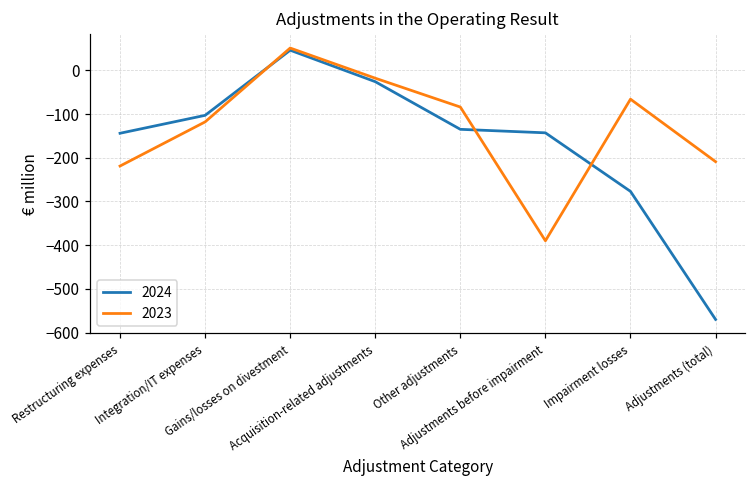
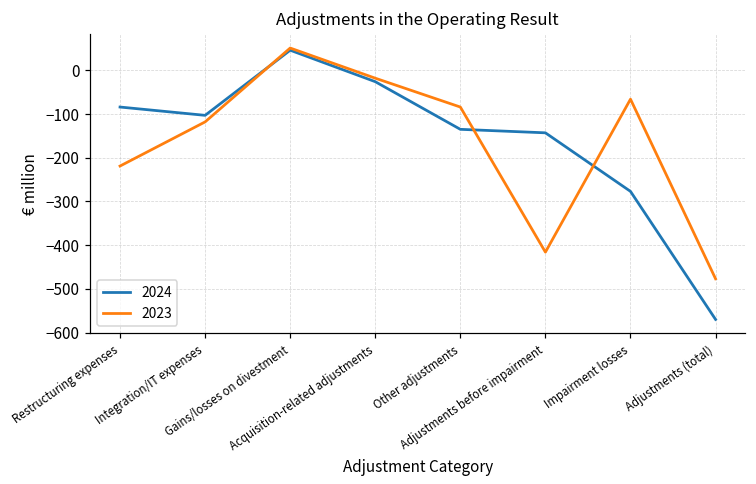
  {
    "2024": {
-     "Restructuring expenses": -140,
+     "Restructuring expenses": -80,
      "Integration/IT expenses": -100,
      "Acquisition-related adjustments": -30,
      "Other adjustments": -140,
      "Adjustments before impairment": -140,
      "Impairment losses": -280,
      "Adjustments (total)": -570
    },
    "2023": {
      "Restructuring expenses": -220,
      "Integration/IT expenses": -120,
      "Acquisition-related adjustments": -20,
      "Other adjustments": -80,
-     "Adjustments before impairment": -390,
+     "Adjustments before impairment": -420,
      "Impairment losses": -70,
-     "Adjustments (total)": -210
+     "Adjustments (total)": -480
    }
  }
